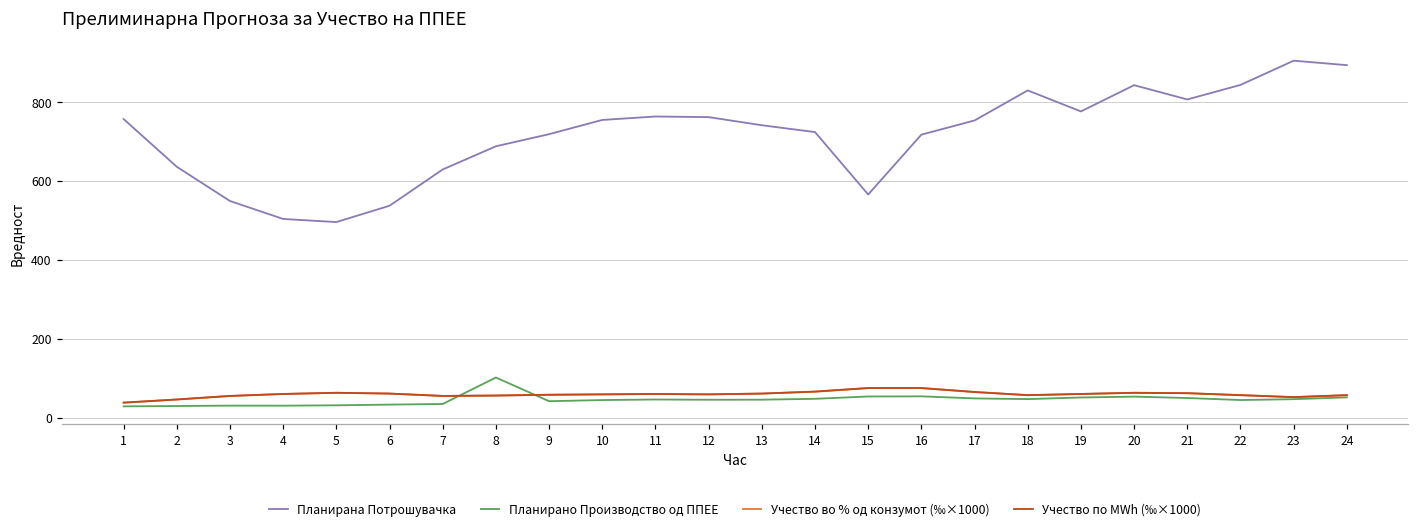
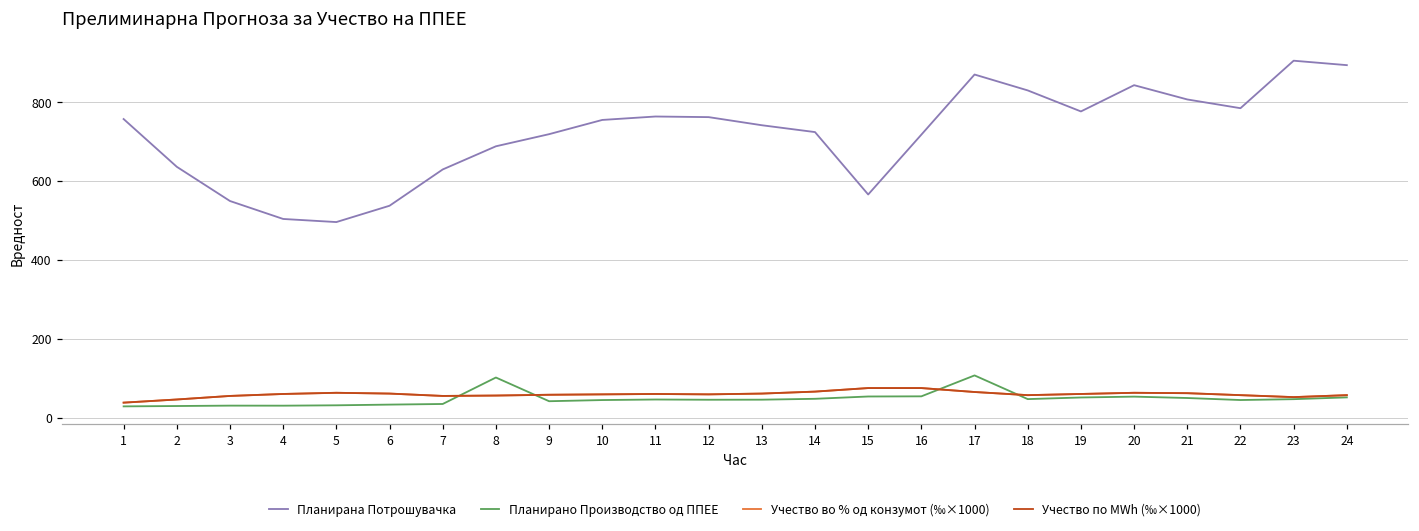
  {
    "Планирана Потрошувачка": {
      "1": 760,
      "2": 640,
      "3": 550,
      "4": 500,
      "5": 500,
      "6": 540,
      "7": 630,
      "8": 690,
      "9": 720,
      "10": 760,
      "11": 760,
      "12": 760,
      "13": 740,
      "14": 720,
      "15": 570,
      "16": 720,
-     "17": 750,
+     "17": 870,
      "18": 830,
      "19": 780,
      "20": 840,
      "21": 810,
-     "22": 840,
+     "22": 790,
      "23": 910,
      "24": 890
    },
    "Планирано Производство од ППЕЕ": {
      "1": 30,
      "2": 30,
      "3": 30,
      "4": 30,
      "5": 30,
      "6": 30,
      "7": 30,
      "8": 100,
      "9": 40,
      "10": 40,
      "11": 50,
      "12": 50,
      "13": 50,
      "14": 50,
      "15": 50,
      "16": 50,
-     "17": 50,
+     "17": 110,
      "18": 50,
      "19": 50,
      "20": 50,
      "21": 50,
      "22": 40
    },
    "Учество по MWh (‰×1000)": {
      "1": 40,
      "2": 50,
      "3": 60,
      "4": 60,
      "5": 60,
      "6": 60,
      "7": 60,
      "8": 60,
      "9": 60,
      "10": 60,
      "11": 60,
      "12": 60,
      "13": 60,
      "14": 70,
      "15": 80,
      "16": 80,
      "17": 70,
      "18": 60,
      "19": 60,
      "20": 60,
      "21": 60,
      "22": 60
    }
  }
